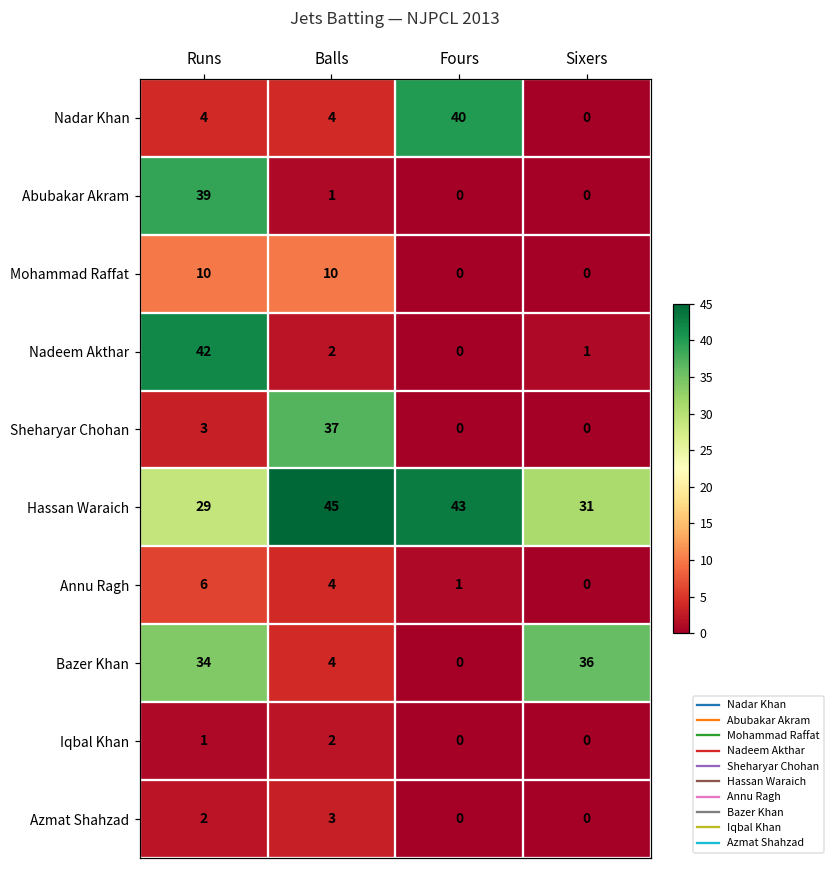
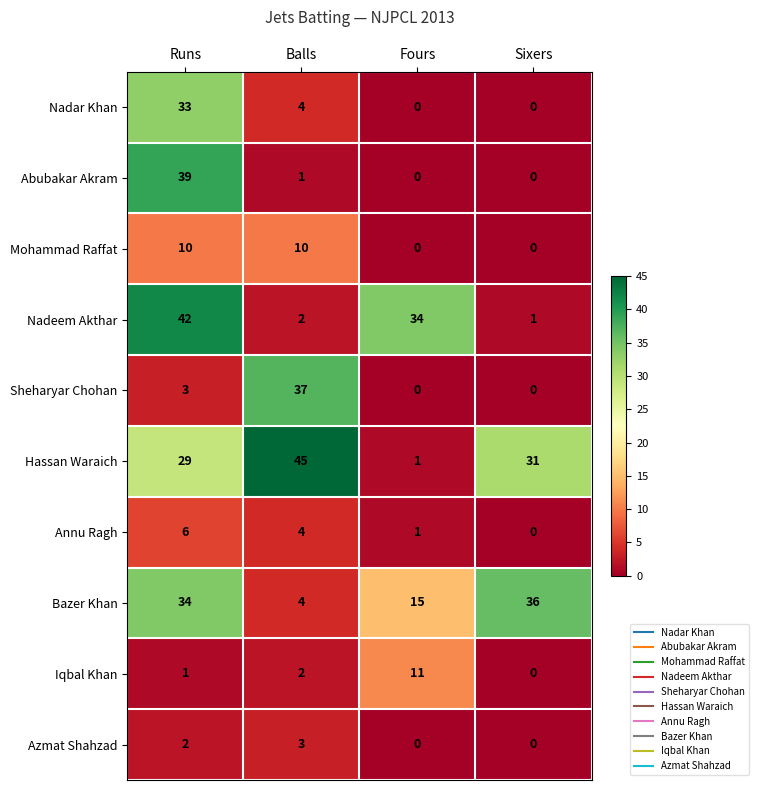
  {
    "Nadar Khan": {
-     "Runs": 4,
+     "Runs": 33,
      "Balls": 4,
-     "Fours": 40,
+     "Fours": 0,
      "Sixers": 0
    },
    "Abubakar Akram": {
      "Runs": 39,
      "Balls": 1,
      "Fours": 0,
      "Sixers": 0
    },
    "Mohammad Raffat": {
      "Runs": 10,
      "Balls": 10,
      "Fours": 0,
      "Sixers": 0
    },
    "Nadeem Akthar": {
      "Runs": 42,
      "Balls": 2,
-     "Fours": 0,
+     "Fours": 34,
      "Sixers": 1
    },
    "Sheharyar Chohan": {
      "Runs": 3,
      "Balls": 37,
      "Fours": 0,
      "Sixers": 0
    },
    "Hassan Waraich": {
      "Runs": 29,
      "Balls": 45,
-     "Fours": 43,
+     "Fours": 1,
      "Sixers": 31
    },
    "Annu Ragh": {
      "Runs": 6,
      "Balls": 4,
      "Fours": 1,
      "Sixers": 0
    },
    "Bazer Khan": {
      "Runs": 34,
      "Balls": 4,
-     "Fours": 0,
+     "Fours": 15,
      "Sixers": 36
    },
    "Iqbal Khan": {
      "Runs": 1,
      "Balls": 2,
-     "Fours": 0,
+     "Fours": 11,
      "Sixers": 0
    },
    "Azmat Shahzad": {
      "Runs": 2,
      "Balls": 3,
      "Fours": 0,
      "Sixers": 0
    }
  }
